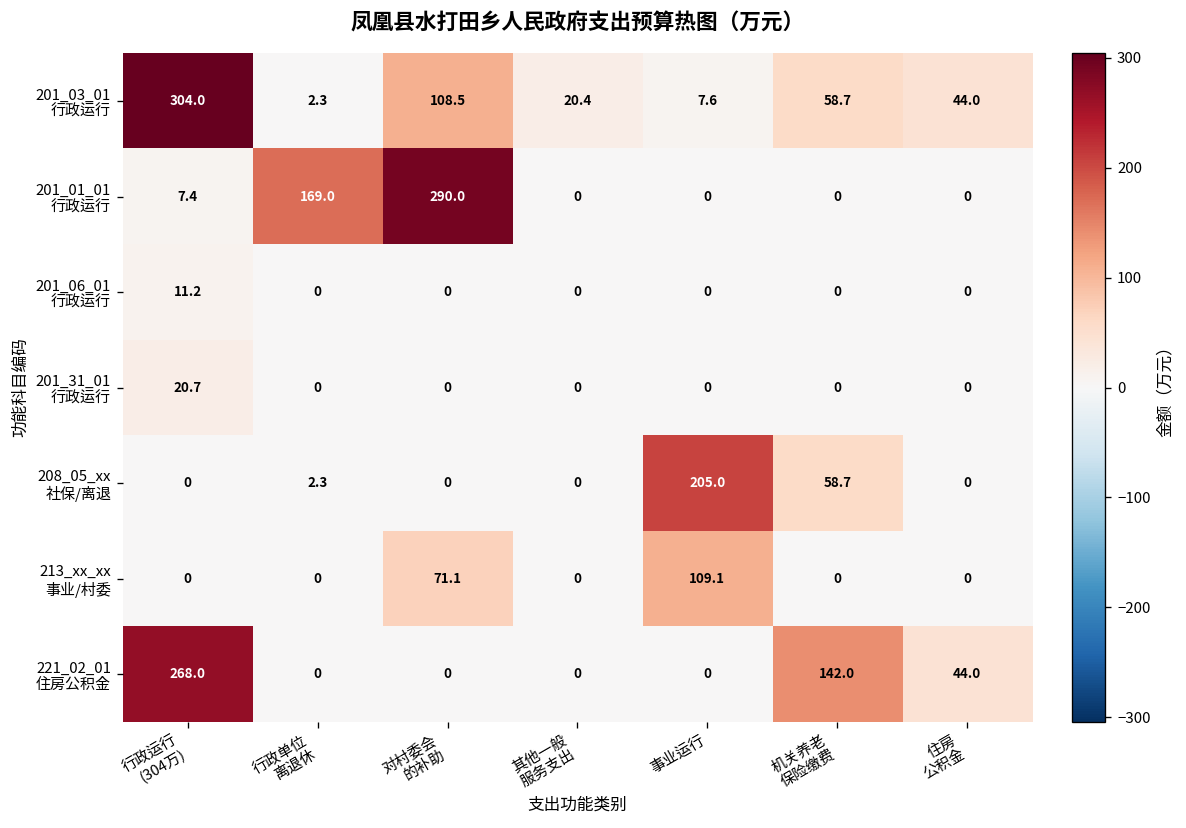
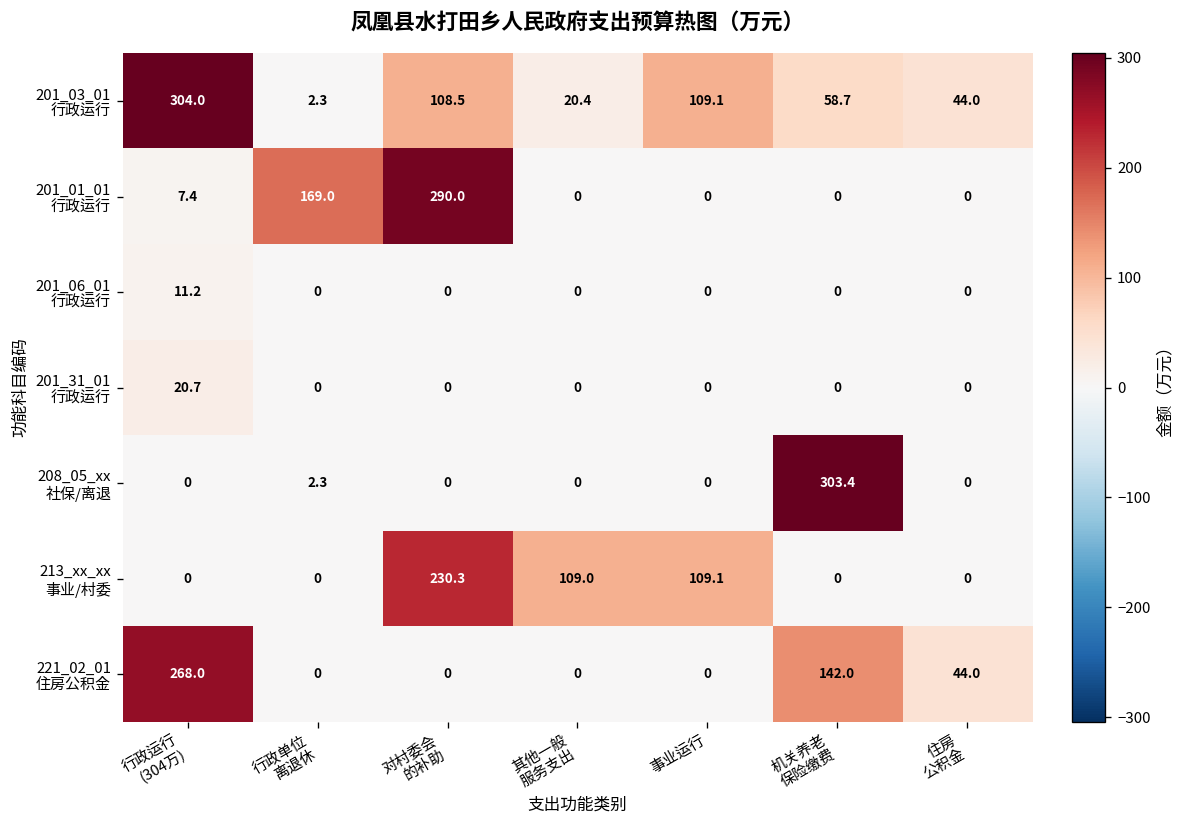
  {
    "201_03_01 行政运行": {
      "行政运行 (304万)": 304.0,
      "行政单位 离退休": 2.3,
      "对村委会 的补助": 108.5,
      "其他一般 服务支出": 20.4,
-     "事业运行": 7.6,
+     "事业运行": 109.1,
      "机关养老 保险缴费": 58.7,
      "住房 公积金": 44.0
    },
    "201_01_01 行政运行": {
      "行政运行 (304万)": 7.4,
      "行政单位 离退休": 169.0,
      "对村委会 的补助": 290.0,
      "其他一般 服务支出": 0,
      "事业运行": 0,
      "机关养老 保险缴费": 0,
      "住房 公积金": 0
    },
    "201_06_01 行政运行": {
      "行政运行 (304万)": 11.2,
      "行政单位 离退休": 0,
      "对村委会 的补助": 0,
      "其他一般 服务支出": 0,
      "事业运行": 0,
      "机关养老 保险缴费": 0,
      "住房 公积金": 0
    },
    "201_31_01 行政运行": {
      "行政运行 (304万)": 20.7,
      "行政单位 离退休": 0,
      "对村委会 的补助": 0,
      "其他一般 服务支出": 0,
      "事业运行": 0,
      "机关养老 保险缴费": 0,
      "住房 公积金": 0
    },
    "208_05_xx 社保/离退": {
      "行政运行 (304万)": 0,
      "行政单位 离退休": 2.3,
      "对村委会 的补助": 0,
      "其他一般 服务支出": 0,
-     "事业运行": 205.0,
-     "机关养老 保险缴费": 58.7,
+     "事业运行": 0,
+     "机关养老 保险缴费": 303.4,
      "住房 公积金": 0
    },
    "213_xx_xx 事业/村委": {
      "行政运行 (304万)": 0,
      "行政单位 离退休": 0,
-     "对村委会 的补助": 71.1,
-     "其他一般 服务支出": 0,
+     "对村委会 的补助": 230.3,
+     "其他一般 服务支出": 109.0,
      "事业运行": 109.1,
      "机关养老 保险缴费": 0,
      "住房 公积金": 0
    },
    "221_02_01 住房公积金": {
      "行政运行 (304万)": 268.0,
      "行政单位 离退休": 0,
      "对村委会 的补助": 0,
      "其他一般 服务支出": 0,
      "事业运行": 0,
      "机关养老 保险缴费": 142.0,
      "住房 公积金": 44.0
    }
  }
